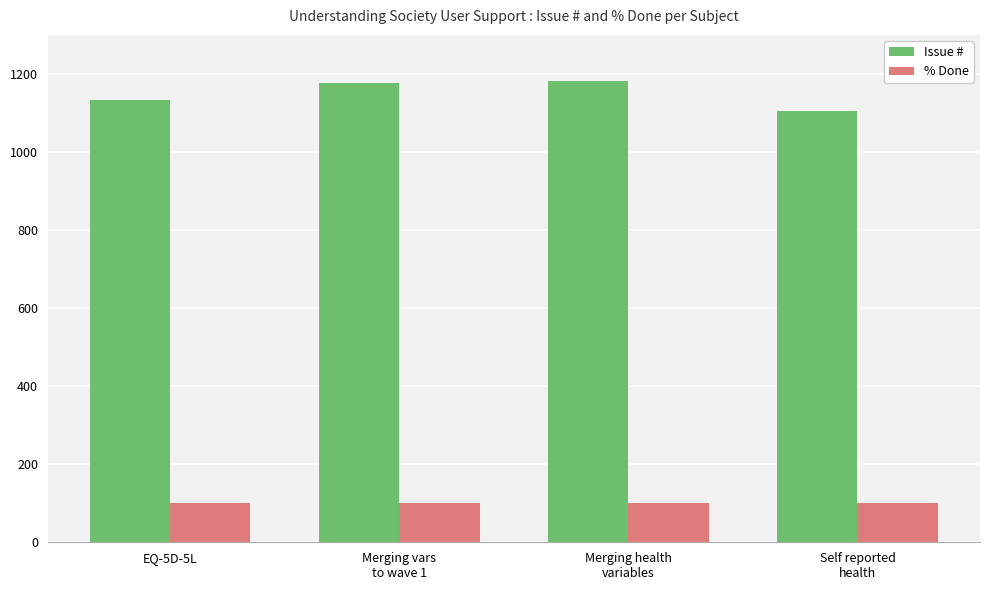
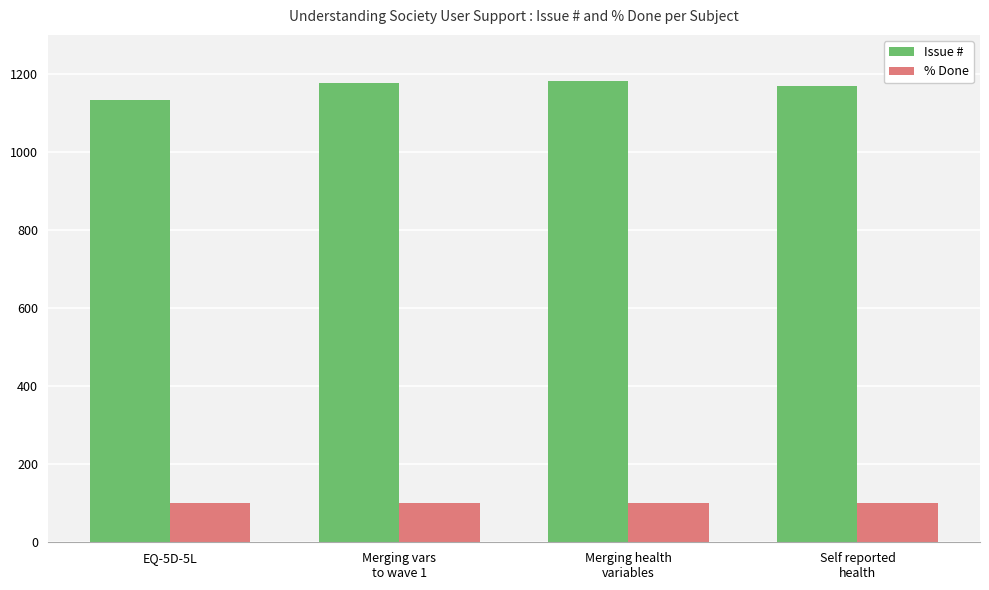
  {
    "Issue #": {
      "EQ-5D-5L": 1130,
      "Merging vars to wave 1": 1180,
      "Merging health variables": 1180,
-     "Self reported health": 1110
+     "Self reported health": 1170
    },
    "% Done": {
      "EQ-5D-5L": 100,
      "Merging vars to wave 1": 100,
      "Merging health variables": 100,
      "Self reported health": 100
    }
  }
